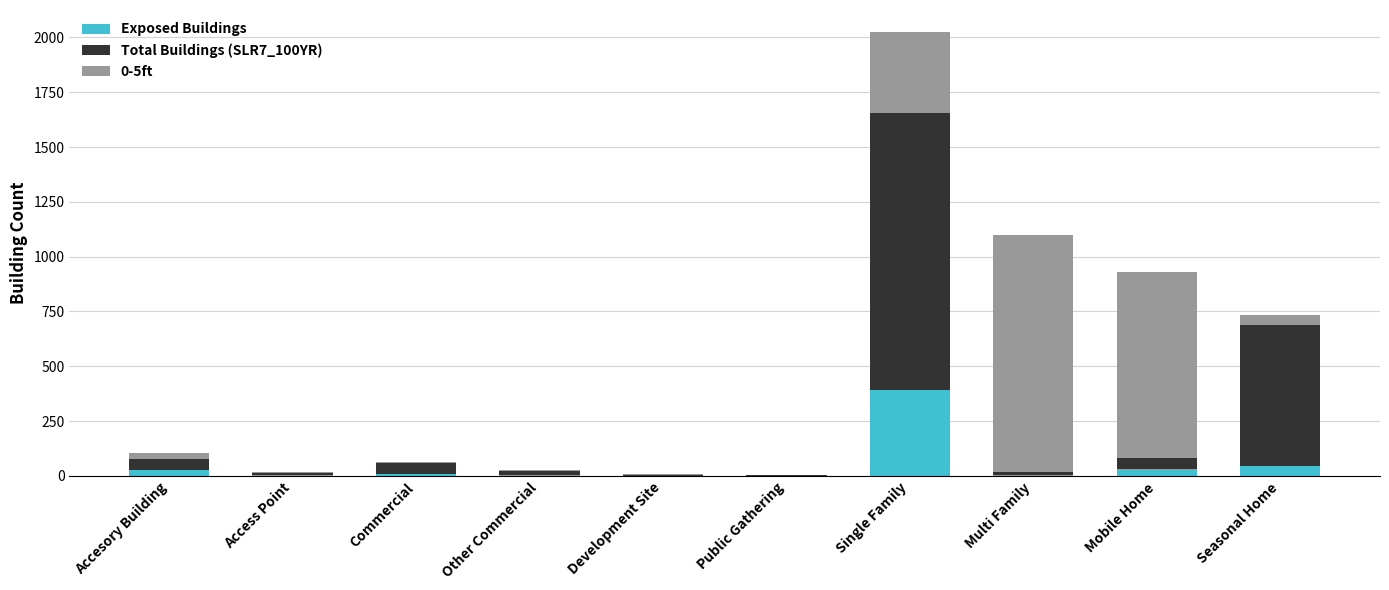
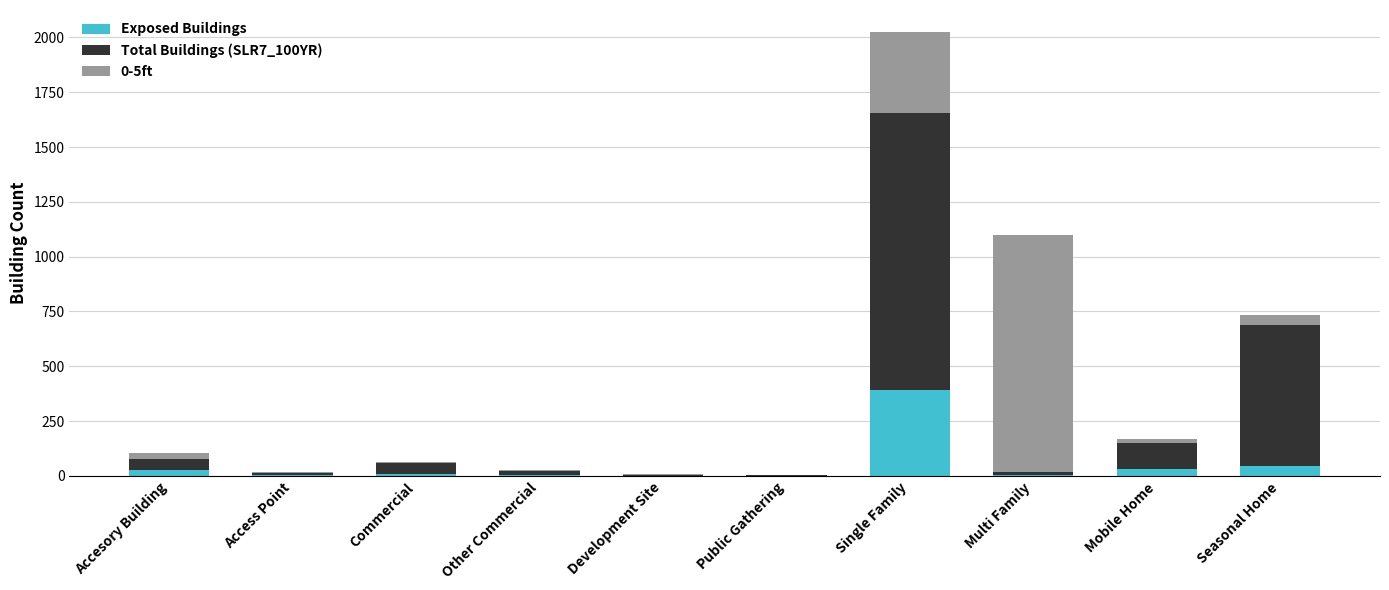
  {
    "Exposed Buildings": {
      "Accesory Building": 30,
      "Single Family": 390,
      "Mobile Home": 30,
      "Seasonal Home": 50
    },
    "Total Buildings (SLR7_100YR)": {
      "Accesory Building": 50,
      "Commercial": 50,
      "Other Commercial": 20,
      "Single Family": 1260,
      "Multi Family": 20,
-     "Mobile Home": 50,
+     "Mobile Home": 120,
      "Seasonal Home": 640
    },
    "0-5ft": {
      "Accesory Building": 30,
      "Single Family": 370,
      "Multi Family": 1080,
-     "Mobile Home": 850,
+     "Mobile Home": 20,
      "Seasonal Home": 50
    }
  }
